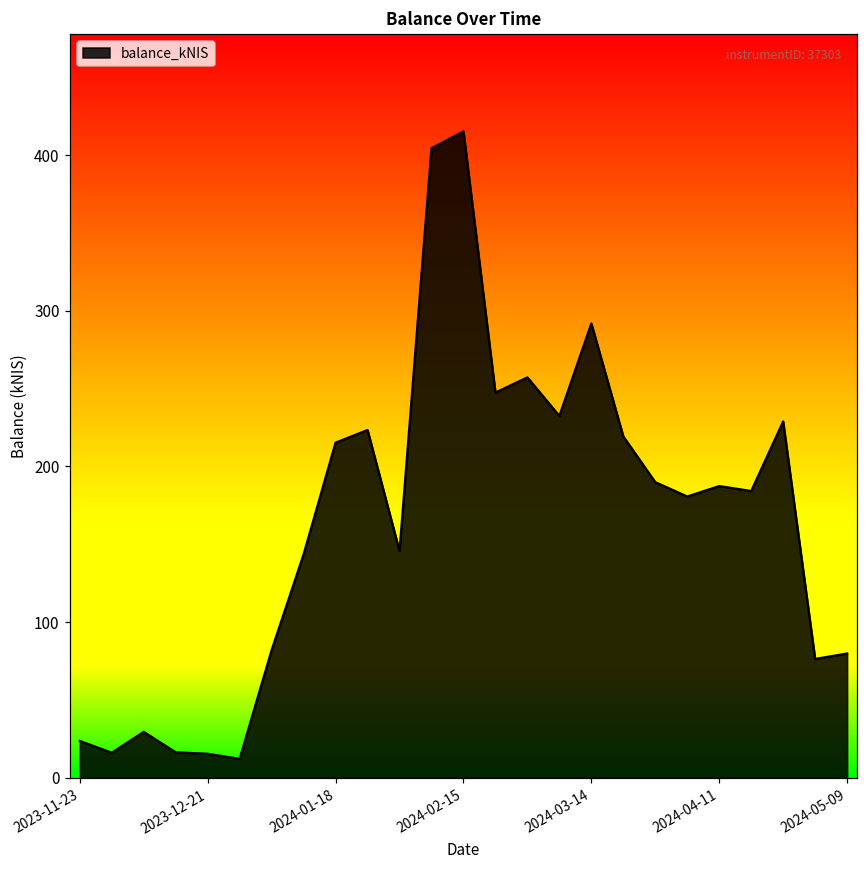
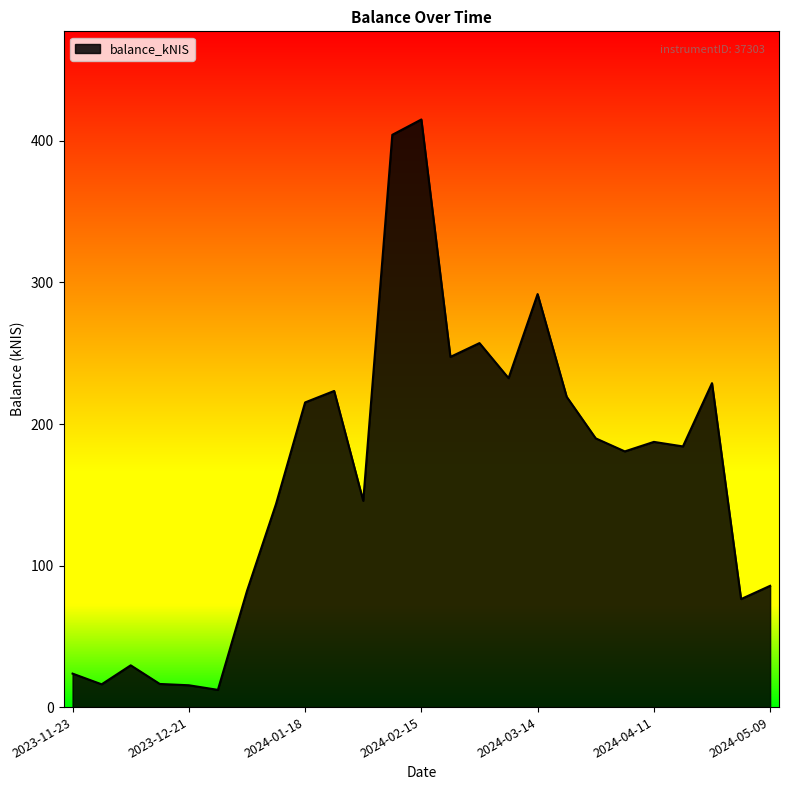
  {
    "2023-11-23": 24,
    "2023-12-21": 15,
    "2024-01-18": 215,
    "2024-02-15": 415,
    "2024-03-14": 292,
    "2024-04-11": 187,
-   "2024-05-09": 80
+   "2024-05-09": 86
  }
